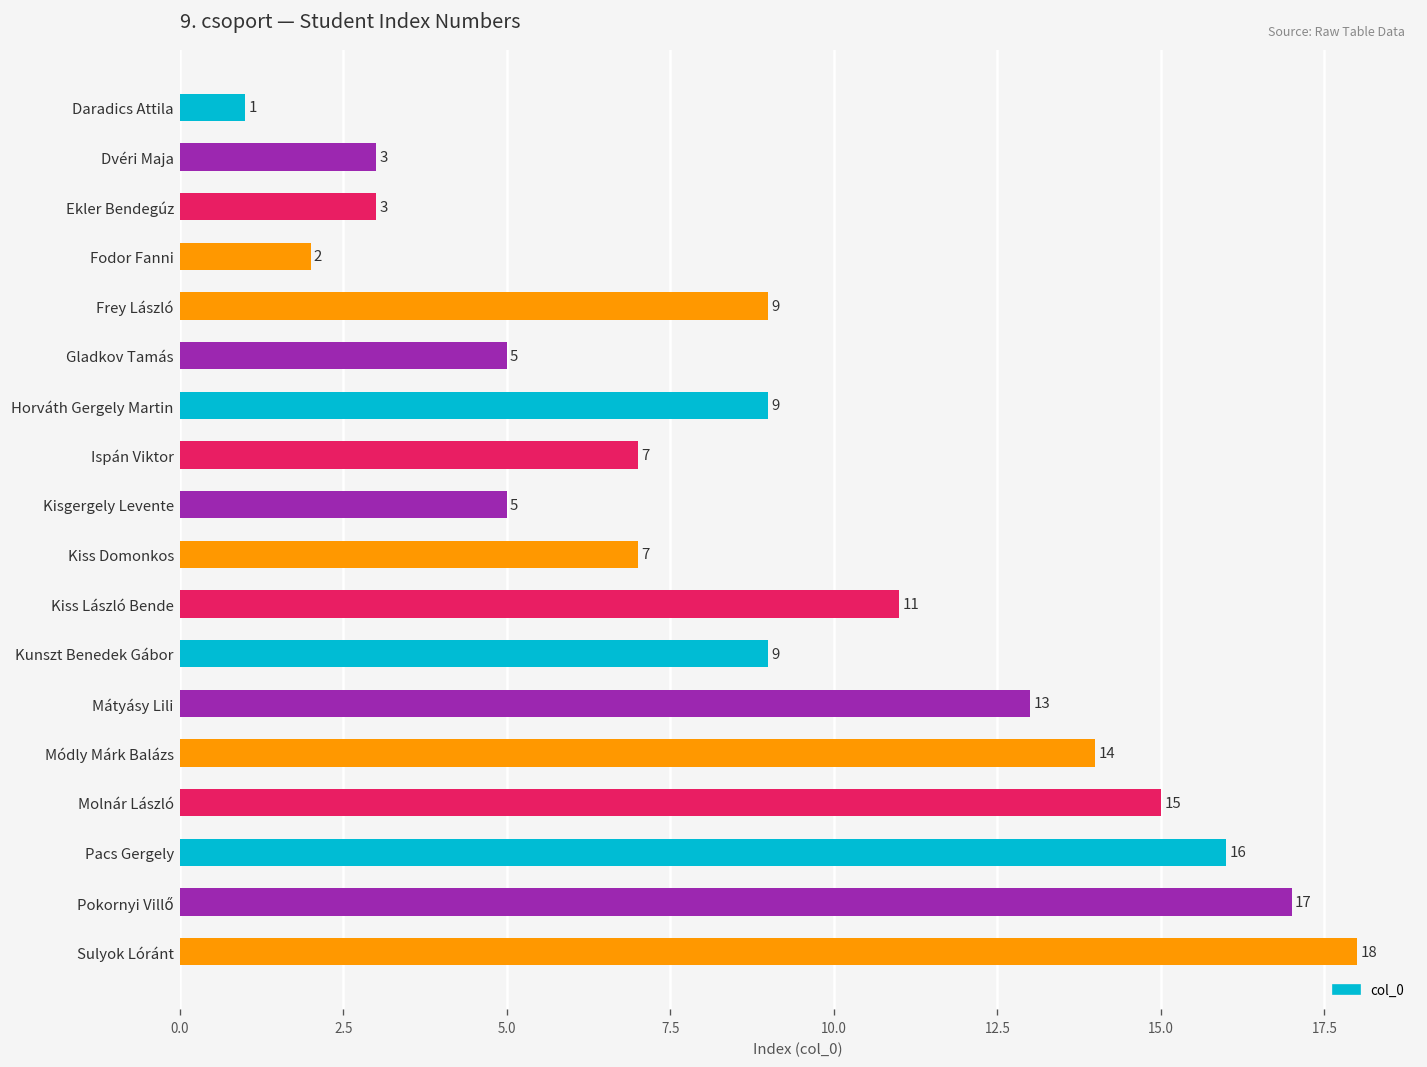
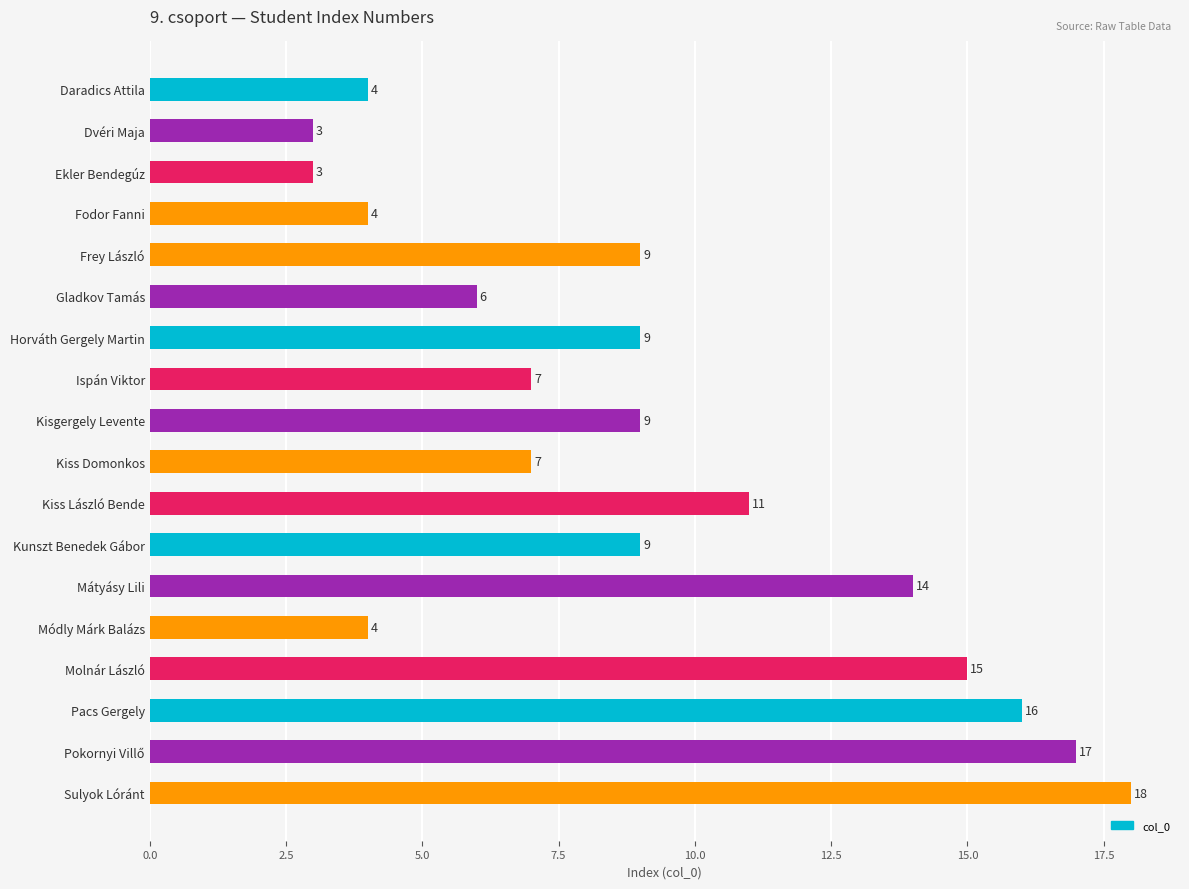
  {
-   "Daradics Attila": 1,
+   "Daradics Attila": 4,
    "Dvéri Maja": 3,
    "Ekler Bendegúz": 3,
-   "Fodor Fanni": 2,
+   "Fodor Fanni": 4,
    "Frey László": 9,
-   "Gladkov Tamás": 5,
+   "Gladkov Tamás": 6,
    "Horváth Gergely Martin": 9,
    "Ispán Viktor": 7,
-   "Kisgergely Levente": 5,
+   "Kisgergely Levente": 9,
    "Kiss Domonkos": 7,
    "Kiss László Bende": 11,
    "Kunszt Benedek Gábor": 9,
-   "Mátyásy Lili": 13,
-   "Módly Márk Balázs": 14,
+   "Mátyásy Lili": 14,
+   "Módly Márk Balázs": 4,
    "Molnár László": 15,
    "Pacs Gergely": 16,
    "Pokornyi Villő": 17,
    "Sulyok Lóránt": 18
  }
